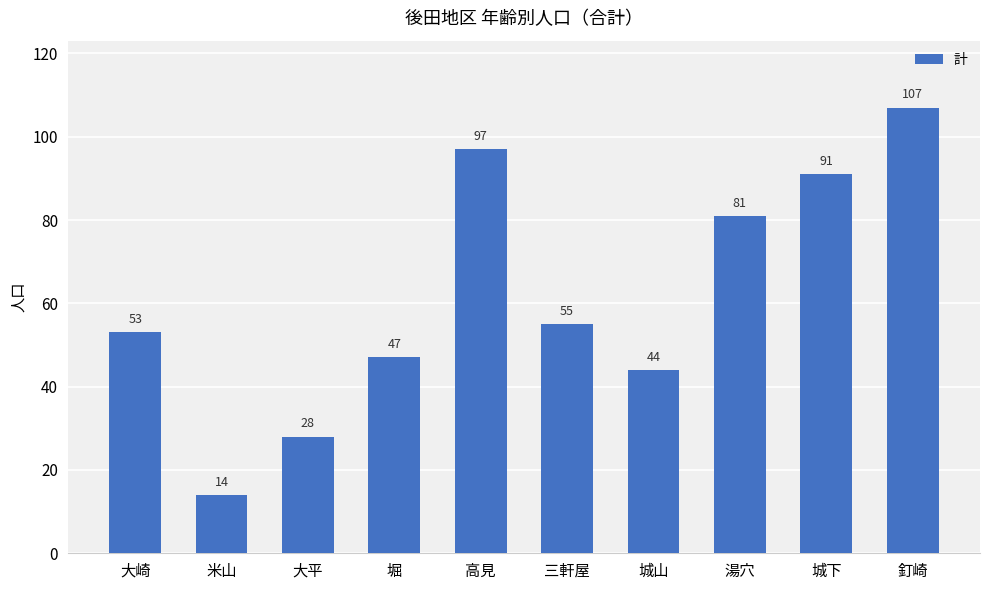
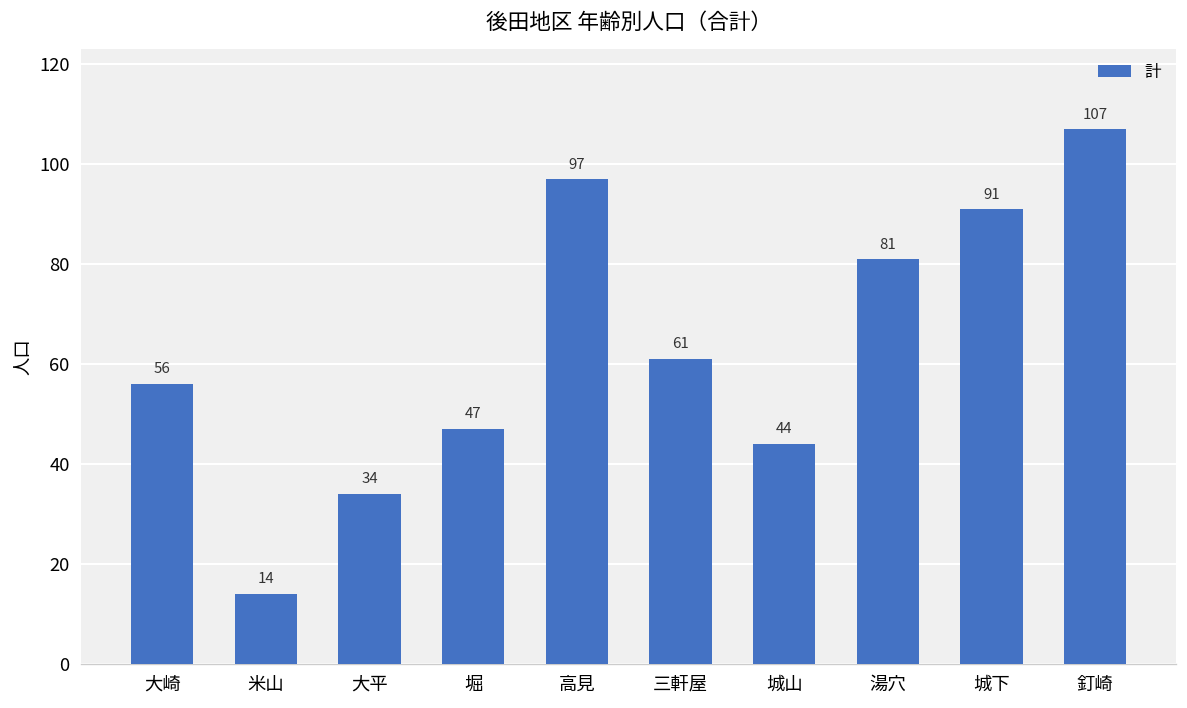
  {
-   "大崎": 53,
+   "大崎": 56,
    "米山": 14,
-   "大平": 28,
+   "大平": 34,
    "堀": 47,
    "高見": 97,
-   "三軒屋": 55,
+   "三軒屋": 61,
    "城山": 44,
    "湯穴": 81,
    "城下": 91,
    "釘崎": 107
  }
